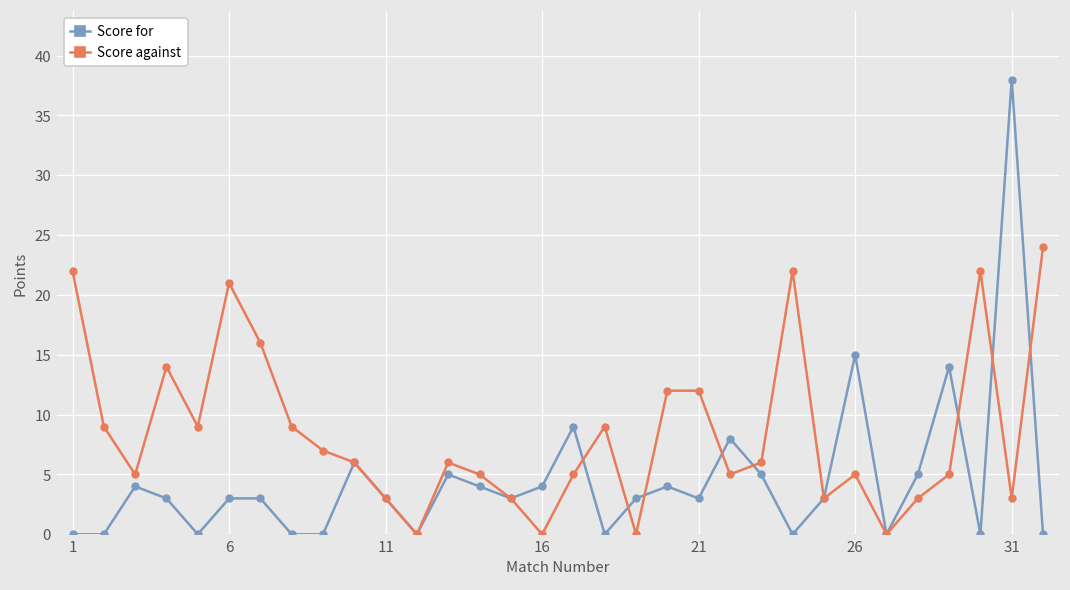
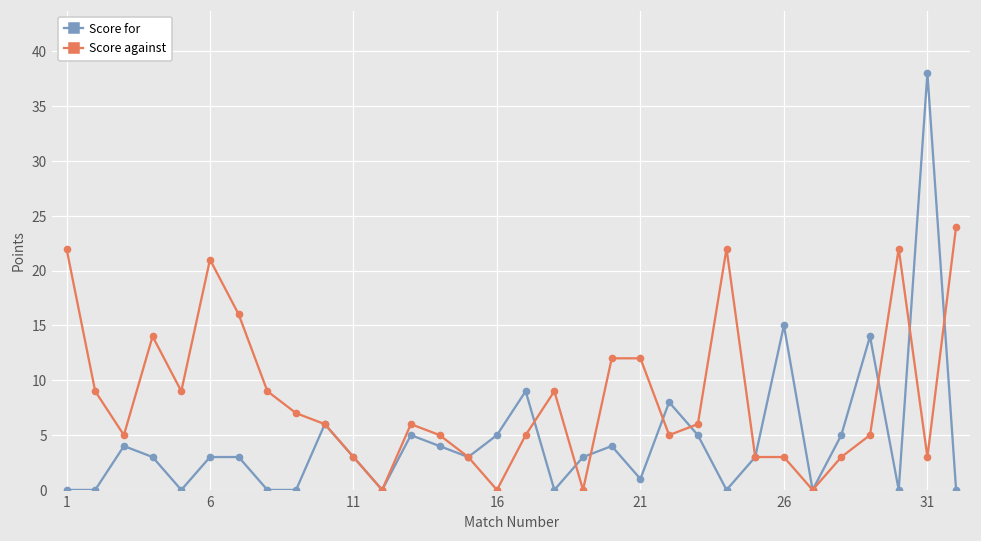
  {
    "Score for": {
      "1": 0,
      "6": 3,
-     "16": 4,
-     "21": 3,
+     "16": 5,
+     "21": 1,
      "26": 15,
      "31": 38
    },
    "Score against": {
      "1": 22,
      "6": 21,
      "16": 0,
      "21": 12,
-     "26": 5,
+     "26": 3,
      "31": 3
    }
  }
